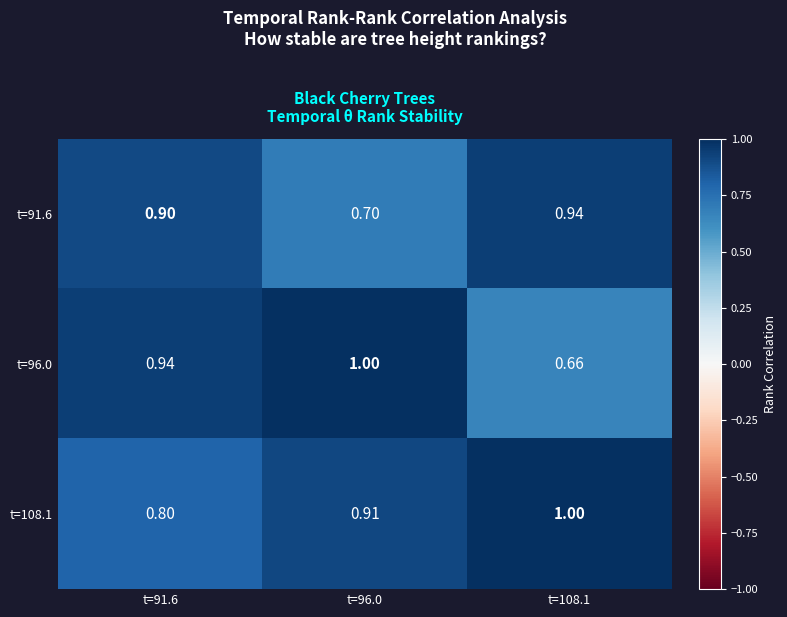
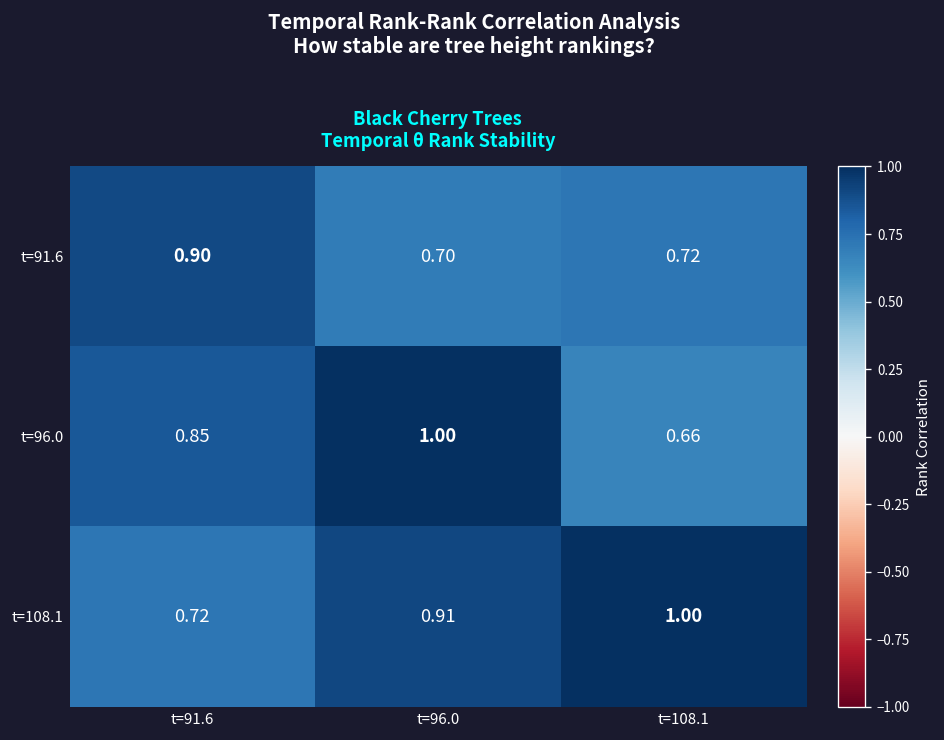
  {
    "t=91.6": {
      "t=91.6": 0.90,
      "t=96.0": 0.70,
-     "t=108.1": 0.94
+     "t=108.1": 0.72
    },
    "t=96.0": {
-     "t=91.6": 0.94,
+     "t=91.6": 0.85,
      "t=96.0": 1.00,
      "t=108.1": 0.66
    },
    "t=108.1": {
-     "t=91.6": 0.80,
+     "t=91.6": 0.72,
      "t=96.0": 0.91,
      "t=108.1": 1.00
    }
  }
